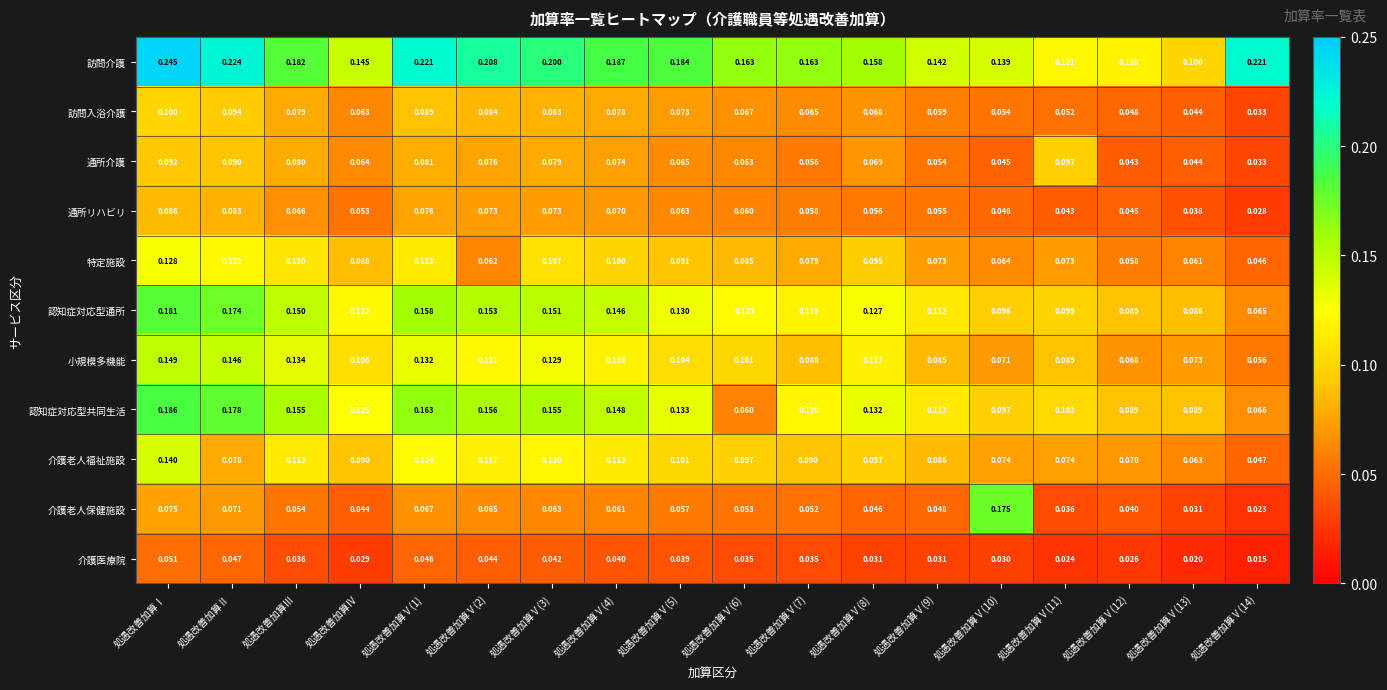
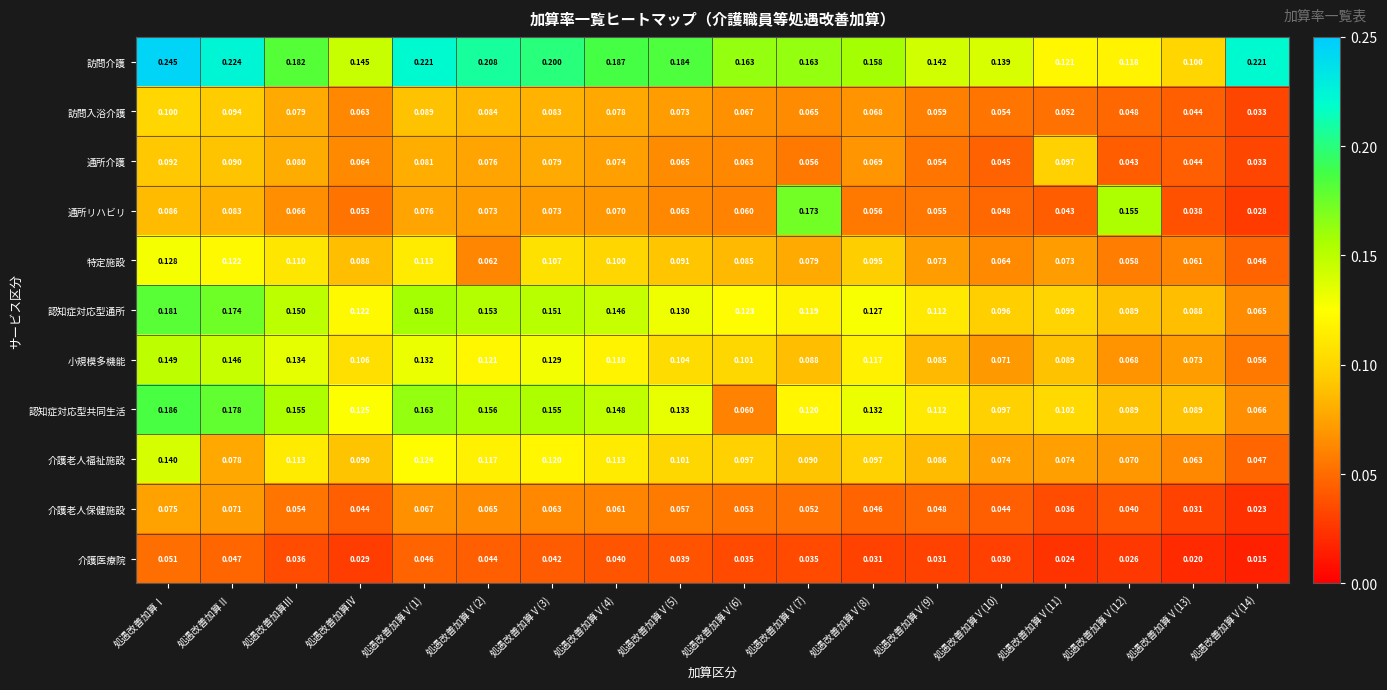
  {
    "訪問介護": {
      "処遇改善加算Ⅰ": 0.245,
      "処遇改善加算Ⅱ": 0.224,
      "処遇改善加算Ⅲ": 0.182,
      "処遇改善加算Ⅳ": 0.145,
      "処遇改善加算Ⅴ(1)": 0.221,
      "処遇改善加算Ⅴ(2)": 0.208,
      "処遇改善加算Ⅴ(3)": 0.200,
      "処遇改善加算Ⅴ(4)": 0.187,
      "処遇改善加算Ⅴ(5)": 0.184,
      "処遇改善加算Ⅴ(6)": 0.163,
      "処遇改善加算Ⅴ(7)": 0.163,
      "処遇改善加算Ⅴ(8)": 0.158,
      "処遇改善加算Ⅴ(9)": 0.142,
      "処遇改善加算Ⅴ(10)": 0.139,
      "処遇改善加算Ⅴ(11)": 0.121,
      "処遇改善加算Ⅴ(12)": 0.118,
      "処遇改善加算Ⅴ(13)": 0.100,
      "処遇改善加算Ⅴ(14)": 0.221
    },
    "訪問入浴介護": {
      "処遇改善加算Ⅰ": 0.100,
      "処遇改善加算Ⅱ": 0.094,
      "処遇改善加算Ⅲ": 0.079,
      "処遇改善加算Ⅳ": 0.063,
      "処遇改善加算Ⅴ(1)": 0.089,
      "処遇改善加算Ⅴ(2)": 0.084,
      "処遇改善加算Ⅴ(3)": 0.083,
      "処遇改善加算Ⅴ(4)": 0.078,
      "処遇改善加算Ⅴ(5)": 0.073,
      "処遇改善加算Ⅴ(6)": 0.067,
      "処遇改善加算Ⅴ(7)": 0.065,
      "処遇改善加算Ⅴ(8)": 0.068,
      "処遇改善加算Ⅴ(9)": 0.059,
      "処遇改善加算Ⅴ(10)": 0.054,
      "処遇改善加算Ⅴ(11)": 0.052,
      "処遇改善加算Ⅴ(12)": 0.048,
      "処遇改善加算Ⅴ(13)": 0.044,
      "処遇改善加算Ⅴ(14)": 0.033
    },
    "通所介護": {
      "処遇改善加算Ⅰ": 0.092,
      "処遇改善加算Ⅱ": 0.090,
      "処遇改善加算Ⅲ": 0.080,
      "処遇改善加算Ⅳ": 0.064,
      "処遇改善加算Ⅴ(1)": 0.081,
      "処遇改善加算Ⅴ(2)": 0.076,
      "処遇改善加算Ⅴ(3)": 0.079,
      "処遇改善加算Ⅴ(4)": 0.074,
      "処遇改善加算Ⅴ(5)": 0.065,
      "処遇改善加算Ⅴ(6)": 0.063,
      "処遇改善加算Ⅴ(7)": 0.056,
      "処遇改善加算Ⅴ(8)": 0.069,
      "処遇改善加算Ⅴ(9)": 0.054,
      "処遇改善加算Ⅴ(10)": 0.045,
      "処遇改善加算Ⅴ(11)": 0.097,
      "処遇改善加算Ⅴ(12)": 0.043,
      "処遇改善加算Ⅴ(13)": 0.044,
      "処遇改善加算Ⅴ(14)": 0.033
    },
    "通所リハビリ": {
      "処遇改善加算Ⅰ": 0.086,
      "処遇改善加算Ⅱ": 0.083,
      "処遇改善加算Ⅲ": 0.066,
      "処遇改善加算Ⅳ": 0.053,
      "処遇改善加算Ⅴ(1)": 0.076,
      "処遇改善加算Ⅴ(2)": 0.073,
      "処遇改善加算Ⅴ(3)": 0.073,
      "処遇改善加算Ⅴ(4)": 0.070,
      "処遇改善加算Ⅴ(5)": 0.063,
      "処遇改善加算Ⅴ(6)": 0.060,
-     "処遇改善加算Ⅴ(7)": 0.058,
+     "処遇改善加算Ⅴ(7)": 0.173,
      "処遇改善加算Ⅴ(8)": 0.056,
      "処遇改善加算Ⅴ(9)": 0.055,
      "処遇改善加算Ⅴ(10)": 0.048,
      "処遇改善加算Ⅴ(11)": 0.043,
-     "処遇改善加算Ⅴ(12)": 0.045,
+     "処遇改善加算Ⅴ(12)": 0.155,
      "処遇改善加算Ⅴ(13)": 0.038,
      "処遇改善加算Ⅴ(14)": 0.028
    },
    "特定施設": {
      "処遇改善加算Ⅰ": 0.128,
      "処遇改善加算Ⅱ": 0.122,
      "処遇改善加算Ⅲ": 0.110,
      "処遇改善加算Ⅳ": 0.088,
      "処遇改善加算Ⅴ(1)": 0.113,
      "処遇改善加算Ⅴ(2)": 0.062,
      "処遇改善加算Ⅴ(3)": 0.107,
      "処遇改善加算Ⅴ(4)": 0.100,
      "処遇改善加算Ⅴ(5)": 0.091,
      "処遇改善加算Ⅴ(6)": 0.085,
      "処遇改善加算Ⅴ(7)": 0.079,
      "処遇改善加算Ⅴ(8)": 0.095,
      "処遇改善加算Ⅴ(9)": 0.073,
      "処遇改善加算Ⅴ(10)": 0.064,
      "処遇改善加算Ⅴ(11)": 0.073,
      "処遇改善加算Ⅴ(12)": 0.058,
      "処遇改善加算Ⅴ(13)": 0.061,
      "処遇改善加算Ⅴ(14)": 0.046
    },
    "認知症対応型通所": {
      "処遇改善加算Ⅰ": 0.181,
      "処遇改善加算Ⅱ": 0.174,
      "処遇改善加算Ⅲ": 0.150,
      "処遇改善加算Ⅳ": 0.122,
      "処遇改善加算Ⅴ(1)": 0.158,
      "処遇改善加算Ⅴ(2)": 0.153,
      "処遇改善加算Ⅴ(3)": 0.151,
      "処遇改善加算Ⅴ(4)": 0.146,
      "処遇改善加算Ⅴ(5)": 0.130,
      "処遇改善加算Ⅴ(6)": 0.123,
      "処遇改善加算Ⅴ(7)": 0.119,
      "処遇改善加算Ⅴ(8)": 0.127,
      "処遇改善加算Ⅴ(9)": 0.112,
      "処遇改善加算Ⅴ(10)": 0.096,
      "処遇改善加算Ⅴ(11)": 0.099,
      "処遇改善加算Ⅴ(12)": 0.089,
      "処遇改善加算Ⅴ(13)": 0.088,
      "処遇改善加算Ⅴ(14)": 0.065
    },
    "小規模多機能": {
      "処遇改善加算Ⅰ": 0.149,
      "処遇改善加算Ⅱ": 0.146,
      "処遇改善加算Ⅲ": 0.134,
      "処遇改善加算Ⅳ": 0.106,
      "処遇改善加算Ⅴ(1)": 0.132,
      "処遇改善加算Ⅴ(2)": 0.121,
      "処遇改善加算Ⅴ(3)": 0.129,
      "処遇改善加算Ⅴ(4)": 0.118,
      "処遇改善加算Ⅴ(5)": 0.104,
      "処遇改善加算Ⅴ(6)": 0.101,
      "処遇改善加算Ⅴ(7)": 0.088,
      "処遇改善加算Ⅴ(8)": 0.117,
      "処遇改善加算Ⅴ(9)": 0.085,
      "処遇改善加算Ⅴ(10)": 0.071,
      "処遇改善加算Ⅴ(11)": 0.089,
      "処遇改善加算Ⅴ(12)": 0.068,
      "処遇改善加算Ⅴ(13)": 0.073,
      "処遇改善加算Ⅴ(14)": 0.056
    },
    "認知症対応型共同生活": {
      "処遇改善加算Ⅰ": 0.186,
      "処遇改善加算Ⅱ": 0.178,
      "処遇改善加算Ⅲ": 0.155,
      "処遇改善加算Ⅳ": 0.125,
      "処遇改善加算Ⅴ(1)": 0.163,
      "処遇改善加算Ⅴ(2)": 0.156,
      "処遇改善加算Ⅴ(3)": 0.155,
      "処遇改善加算Ⅴ(4)": 0.148,
      "処遇改善加算Ⅴ(5)": 0.133,
      "処遇改善加算Ⅴ(6)": 0.060,
      "処遇改善加算Ⅴ(7)": 0.120,
      "処遇改善加算Ⅴ(8)": 0.132,
      "処遇改善加算Ⅴ(9)": 0.112,
      "処遇改善加算Ⅴ(10)": 0.097,
      "処遇改善加算Ⅴ(11)": 0.102,
      "処遇改善加算Ⅴ(12)": 0.089,
      "処遇改善加算Ⅴ(13)": 0.089,
      "処遇改善加算Ⅴ(14)": 0.066
    },
    "介護老人福祉施設": {
      "処遇改善加算Ⅰ": 0.140,
      "処遇改善加算Ⅱ": 0.078,
      "処遇改善加算Ⅲ": 0.113,
      "処遇改善加算Ⅳ": 0.090,
      "処遇改善加算Ⅴ(1)": 0.124,
      "処遇改善加算Ⅴ(2)": 0.117,
      "処遇改善加算Ⅴ(3)": 0.120,
      "処遇改善加算Ⅴ(4)": 0.113,
      "処遇改善加算Ⅴ(5)": 0.101,
      "処遇改善加算Ⅴ(6)": 0.097,
      "処遇改善加算Ⅴ(7)": 0.090,
      "処遇改善加算Ⅴ(8)": 0.097,
      "処遇改善加算Ⅴ(9)": 0.086,
      "処遇改善加算Ⅴ(10)": 0.074,
      "処遇改善加算Ⅴ(11)": 0.074,
      "処遇改善加算Ⅴ(12)": 0.070,
      "処遇改善加算Ⅴ(13)": 0.063,
      "処遇改善加算Ⅴ(14)": 0.047
    },
    "介護老人保健施設": {
      "処遇改善加算Ⅰ": 0.075,
      "処遇改善加算Ⅱ": 0.071,
      "処遇改善加算Ⅲ": 0.054,
      "処遇改善加算Ⅳ": 0.044,
      "処遇改善加算Ⅴ(1)": 0.067,
      "処遇改善加算Ⅴ(2)": 0.065,
      "処遇改善加算Ⅴ(3)": 0.063,
      "処遇改善加算Ⅴ(4)": 0.061,
      "処遇改善加算Ⅴ(5)": 0.057,
      "処遇改善加算Ⅴ(6)": 0.053,
      "処遇改善加算Ⅴ(7)": 0.052,
      "処遇改善加算Ⅴ(8)": 0.046,
      "処遇改善加算Ⅴ(9)": 0.048,
-     "処遇改善加算Ⅴ(10)": 0.175,
+     "処遇改善加算Ⅴ(10)": 0.044,
      "処遇改善加算Ⅴ(11)": 0.036,
      "処遇改善加算Ⅴ(12)": 0.040,
      "処遇改善加算Ⅴ(13)": 0.031,
      "処遇改善加算Ⅴ(14)": 0.023
    },
    "介護医療院": {
      "処遇改善加算Ⅰ": 0.051,
      "処遇改善加算Ⅱ": 0.047,
      "処遇改善加算Ⅲ": 0.036,
      "処遇改善加算Ⅳ": 0.029,
      "処遇改善加算Ⅴ(1)": 0.046,
      "処遇改善加算Ⅴ(2)": 0.044,
      "処遇改善加算Ⅴ(3)": 0.042,
      "処遇改善加算Ⅴ(4)": 0.040,
      "処遇改善加算Ⅴ(5)": 0.039,
      "処遇改善加算Ⅴ(6)": 0.035,
      "処遇改善加算Ⅴ(7)": 0.035,
      "処遇改善加算Ⅴ(8)": 0.031,
      "処遇改善加算Ⅴ(9)": 0.031,
      "処遇改善加算Ⅴ(10)": 0.030,
      "処遇改善加算Ⅴ(11)": 0.024,
      "処遇改善加算Ⅴ(12)": 0.026,
      "処遇改善加算Ⅴ(13)": 0.020,
      "処遇改善加算Ⅴ(14)": 0.015
    }
  }
